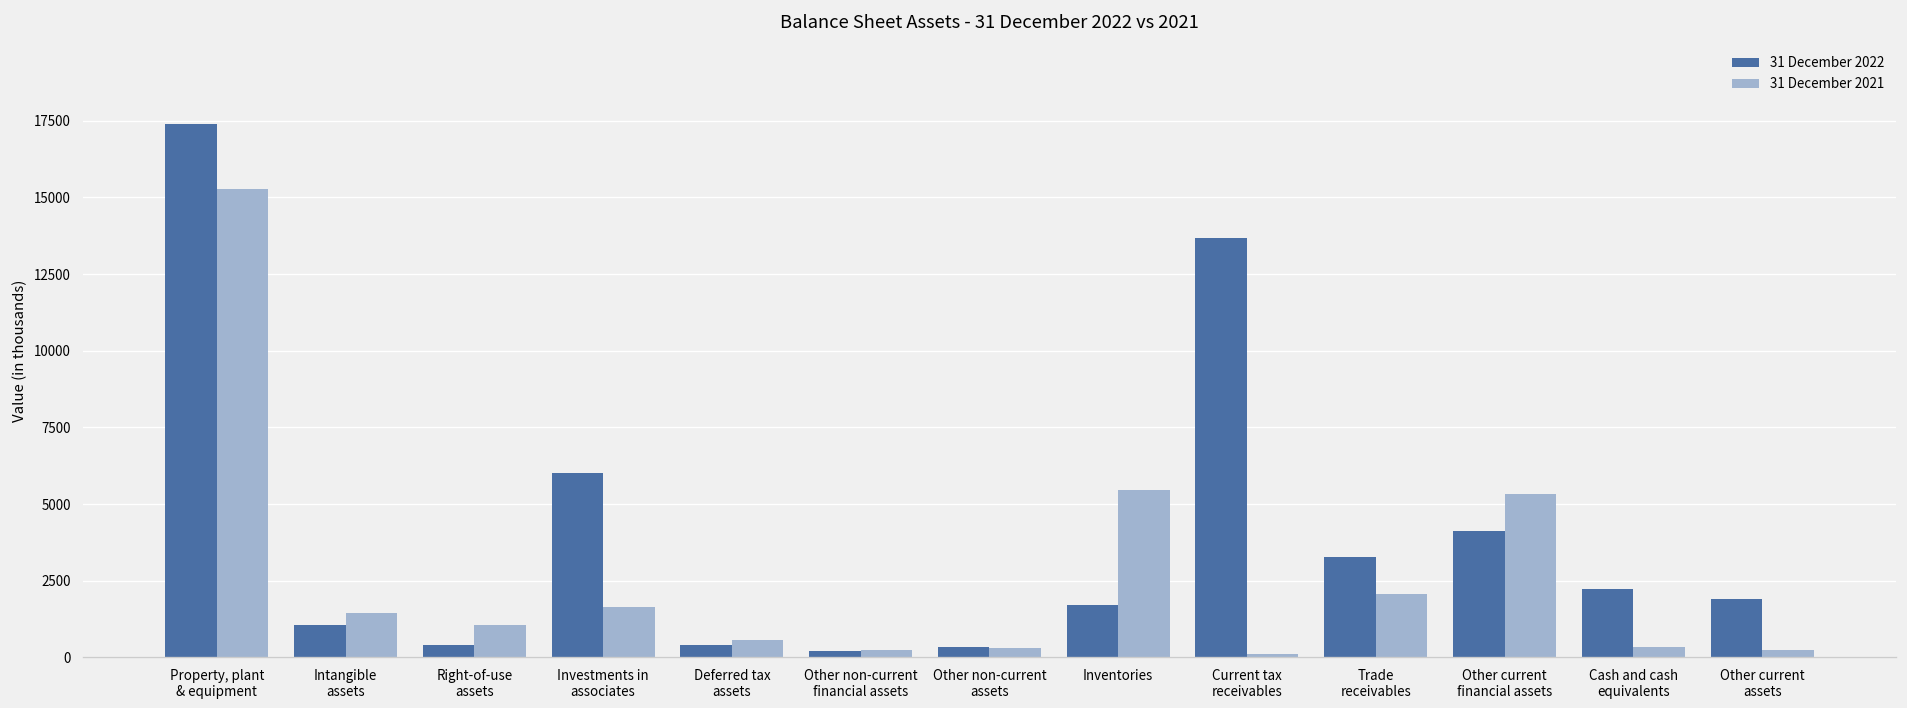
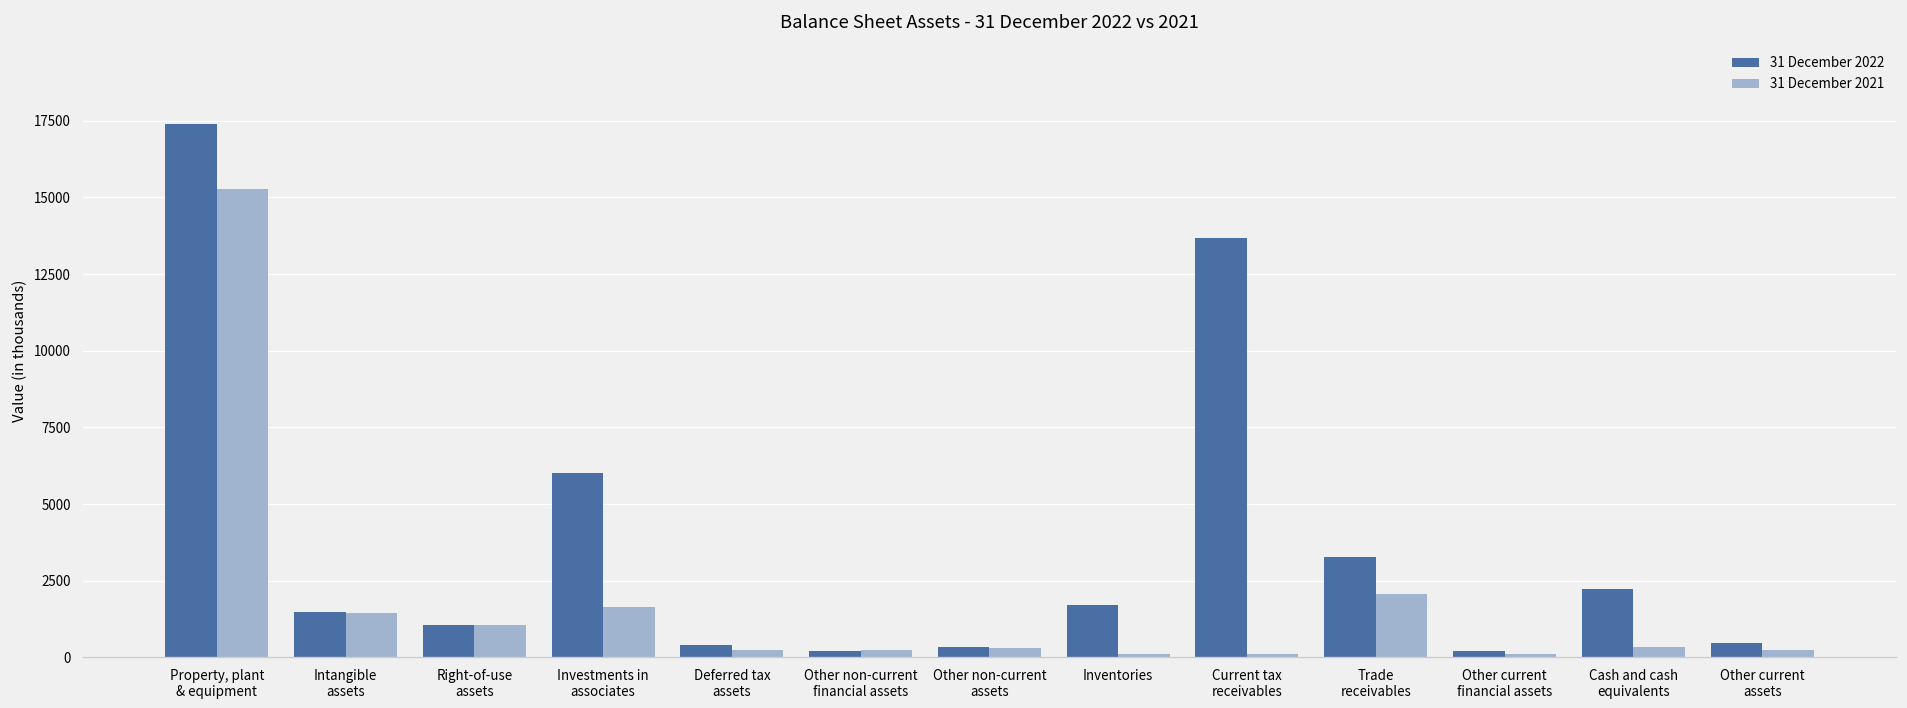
  {
    "31 December 2022": {
      "Property, plant & equipment": 17400,
-     "Intangible assets": 1100,
-     "Right-of-use assets": 400,
+     "Intangible assets": 1500,
+     "Right-of-use assets": 1100,
      "Investments in associates": 6000,
      "Deferred tax assets": 400,
      "Other non-current financial assets": 200,
      "Other non-current assets": 300,
      "Inventories": 1700,
      "Current tax receivables": 13700,
      "Trade receivables": 3300,
-     "Other current financial assets": 4100,
+     "Other current financial assets": 200,
      "Cash and cash equivalents": 2200,
-     "Other current assets": 1900
+     "Other current assets": 500
    },
    "31 December 2021": {
      "Property, plant & equipment": 15300,
      "Intangible assets": 1400,
      "Right-of-use assets": 1100,
      "Investments in associates": 1600,
-     "Deferred tax assets": 600,
+     "Deferred tax assets": 200,
      "Other non-current financial assets": 300,
      "Other non-current assets": 300,
-     "Inventories": 5500,
+     "Inventories": 100,
      "Current tax receivables": 100,
      "Trade receivables": 2100,
-     "Other current financial assets": 5300,
+     "Other current financial assets": 100,
      "Cash and cash equivalents": 300,
      "Other current assets": 200
    }
  }
